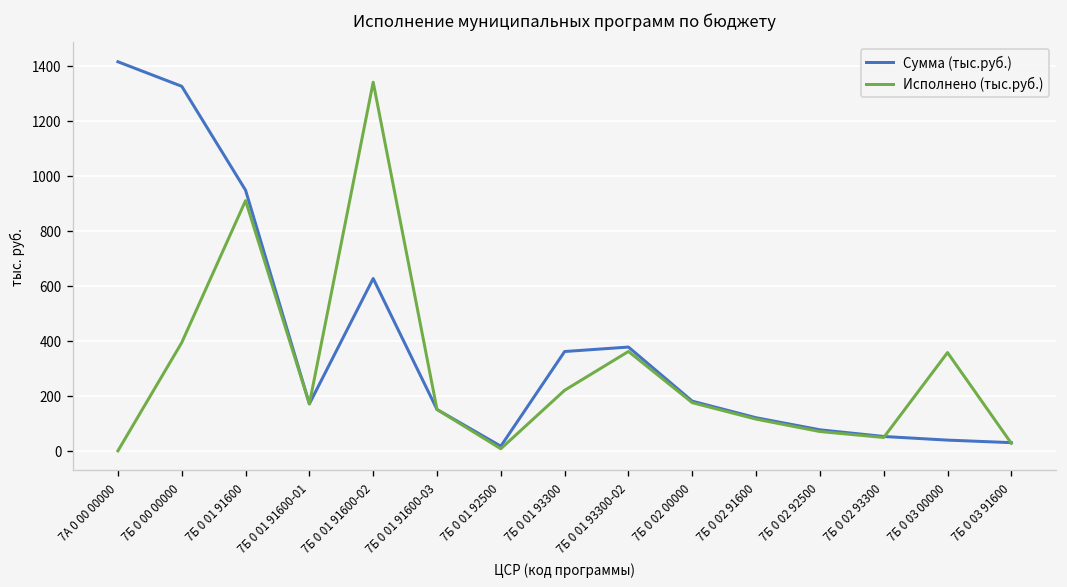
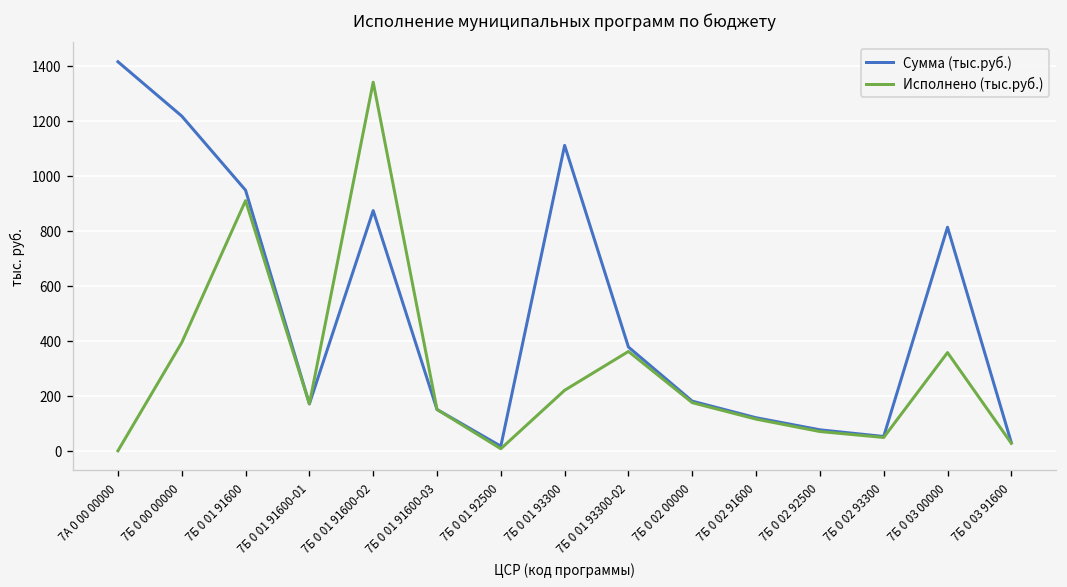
  {
    "Сумма (тыс.руб.)": {
      "7А 0 00 00000": 1410,
-     "7Б 0 00 00000": 1330,
+     "7Б 0 00 00000": 1220,
      "7Б 0 01 91600": 950,
-     "7Б 0 01 91600-02": 630,
-     "7Б 0 01 93300": 360,
+     "7Б 0 01 91600-02": 870,
+     "7Б 0 01 93300": 1110,
      "7Б 0 01 93300-02": 380,
-     "7Б 0 03 00000": 40
+     "7Б 0 03 00000": 810
    },
    "Исполнено (тыс.руб.)": {
      "7А 0 00 00000": 0,
      "7Б 0 00 00000": 390,
      "7Б 0 01 91600": 910,
      "7Б 0 01 91600-02": 1340,
      "7Б 0 01 93300": 220,
      "7Б 0 01 93300-02": 360,
      "7Б 0 03 00000": 360
    }
  }
